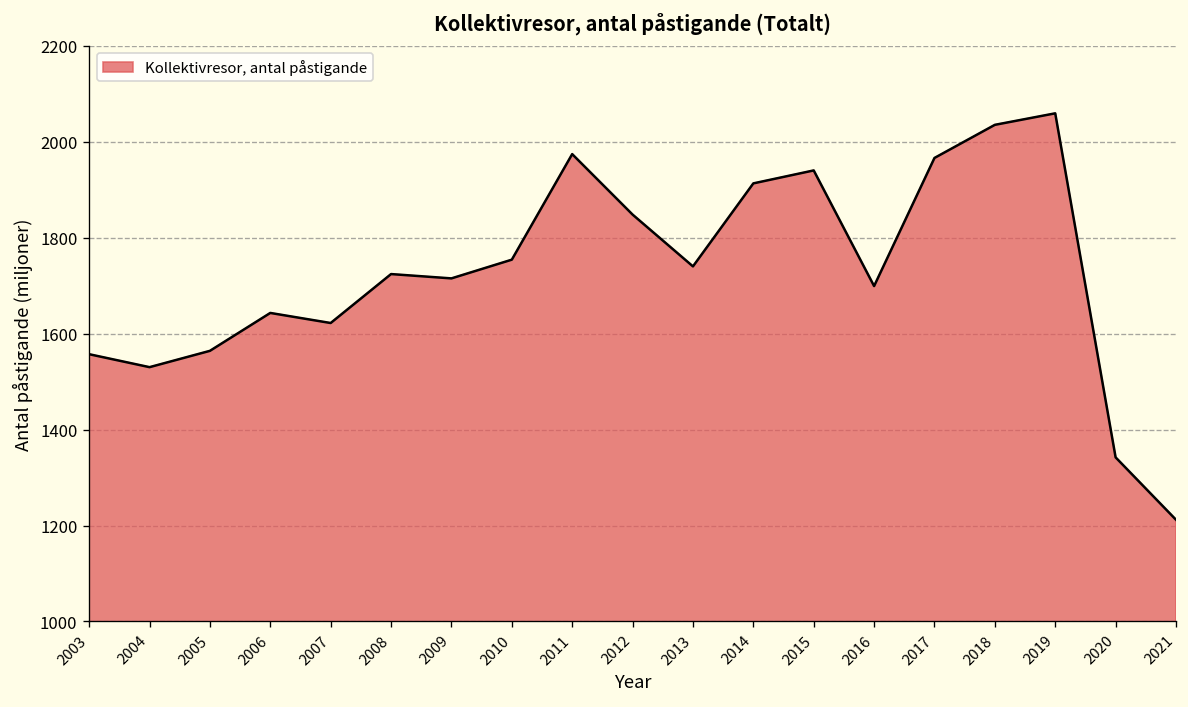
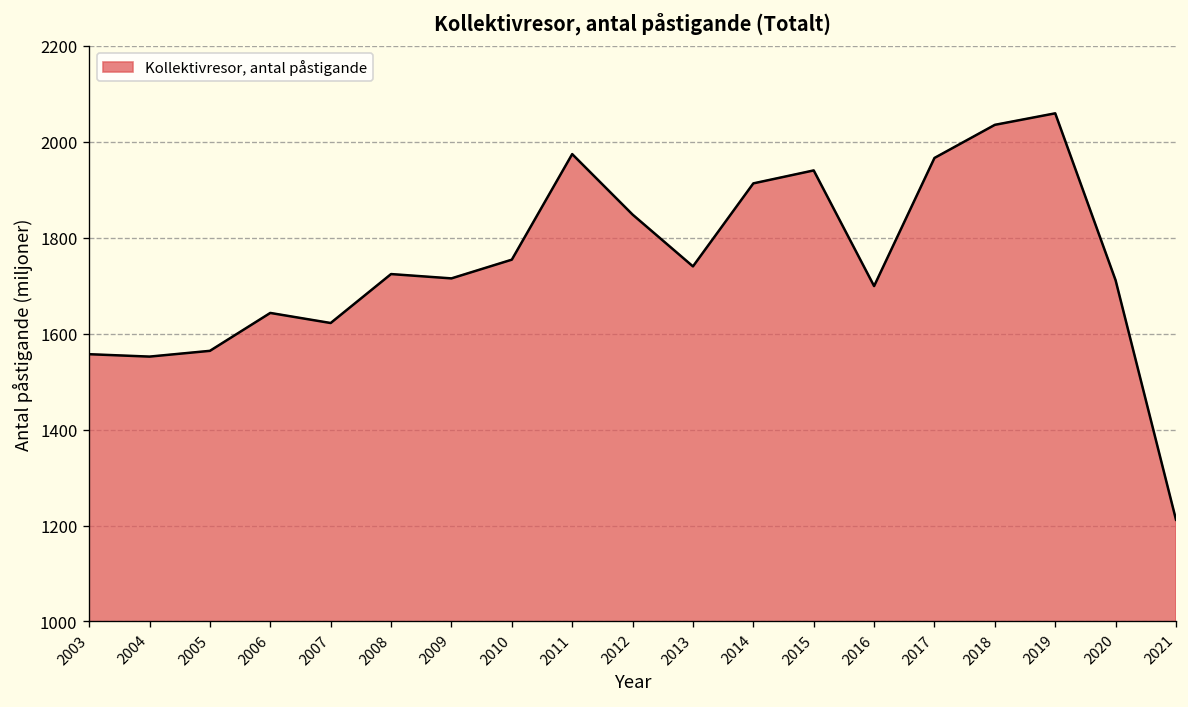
  {
    "2003": 1560,
-   "2004": 1530,
+   "2004": 1550,
    "2005": 1560,
    "2006": 1640,
    "2007": 1620,
    "2008": 1720,
    "2009": 1720,
    "2010": 1750,
    "2011": 1970,
    "2012": 1850,
    "2013": 1740,
    "2014": 1910,
    "2015": 1940,
    "2016": 1700,
    "2017": 1970,
    "2018": 2040,
    "2019": 2060,
-   "2020": 1340,
+   "2020": 1710,
    "2021": 1210
  }
